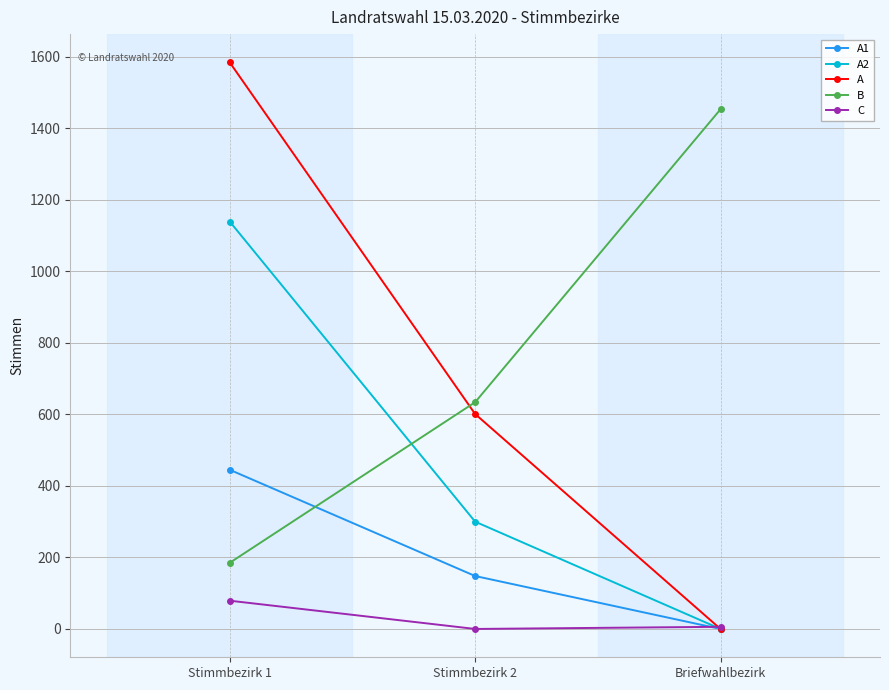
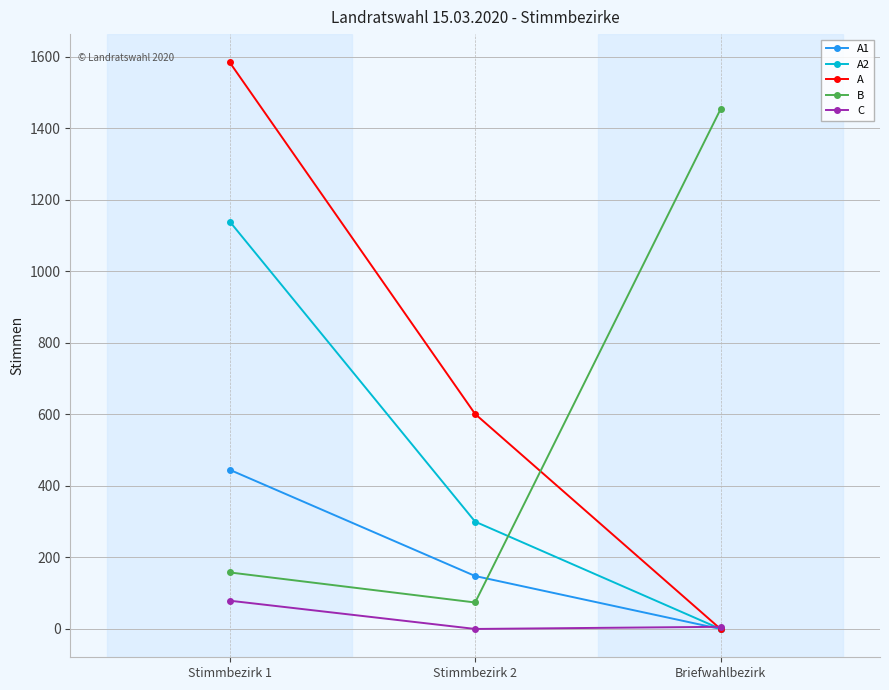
  {
    "A": {
      "Stimmbezirk 1": 1580,
      "Stimmbezirk 2": 600
    },
    "B": {
-     "Stimmbezirk 1": 190,
-     "Stimmbezirk 2": 630,
+     "Stimmbezirk 1": 160,
+     "Stimmbezirk 2": 70,
      "Briefwahlbezirk": 1450
    },
    "C": {
      "Stimmbezirk 1": 80,
      "Stimmbezirk 2": 0
    }
  }
